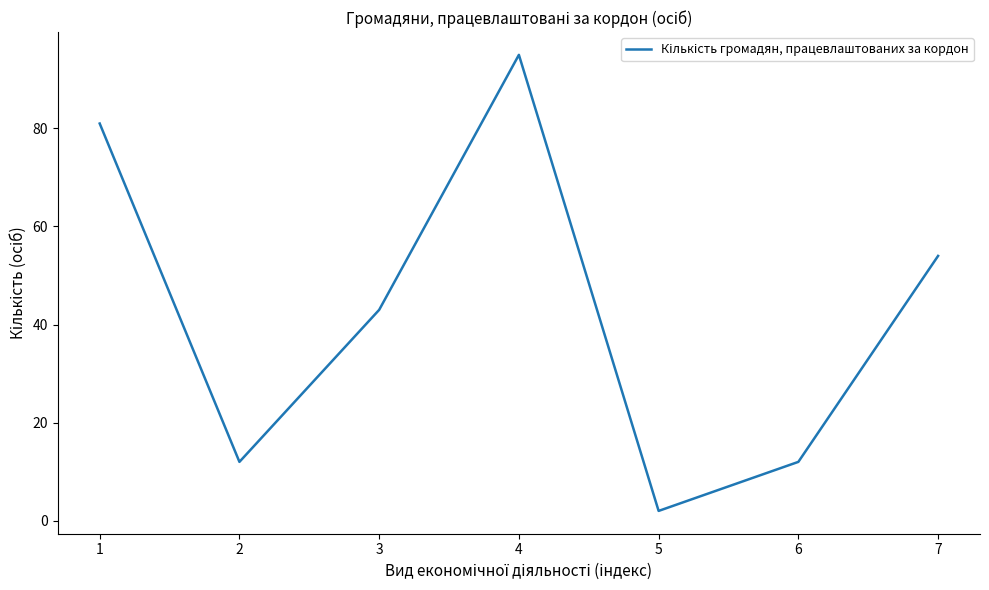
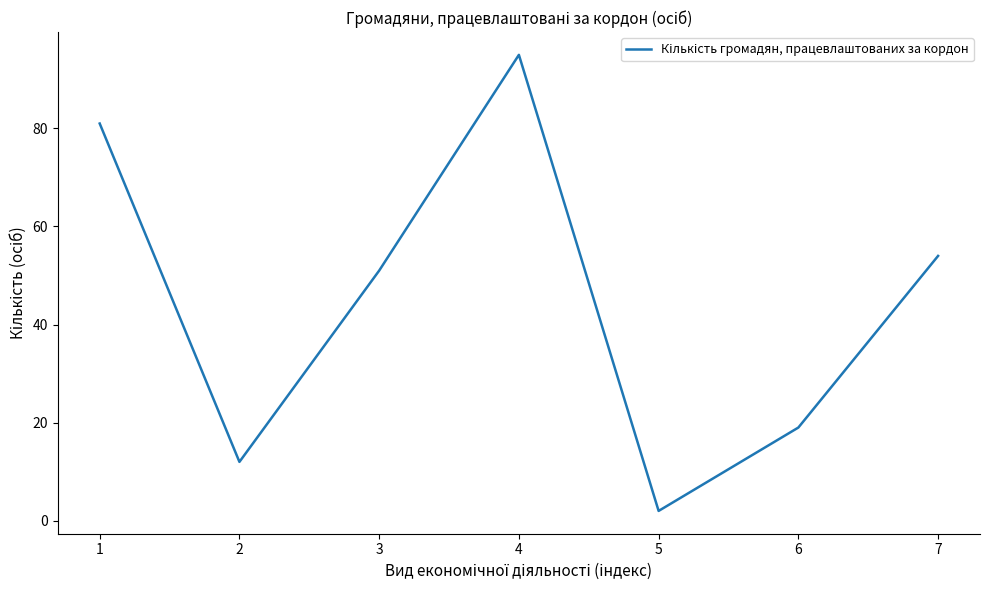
  {
    "1": 81,
    "2": 12,
-   "3": 43,
+   "3": 51,
    "4": 95,
    "5": 2,
-   "6": 12,
+   "6": 19,
    "7": 54
  }
